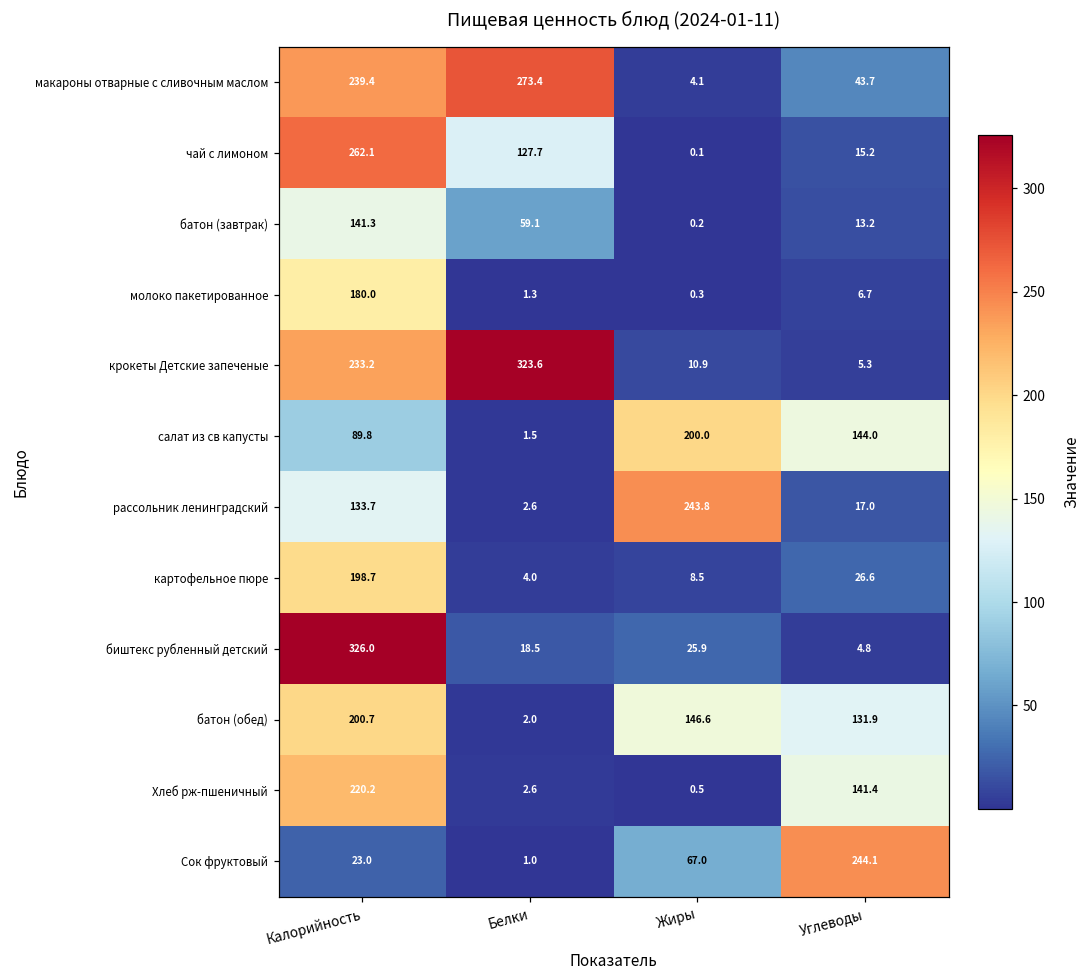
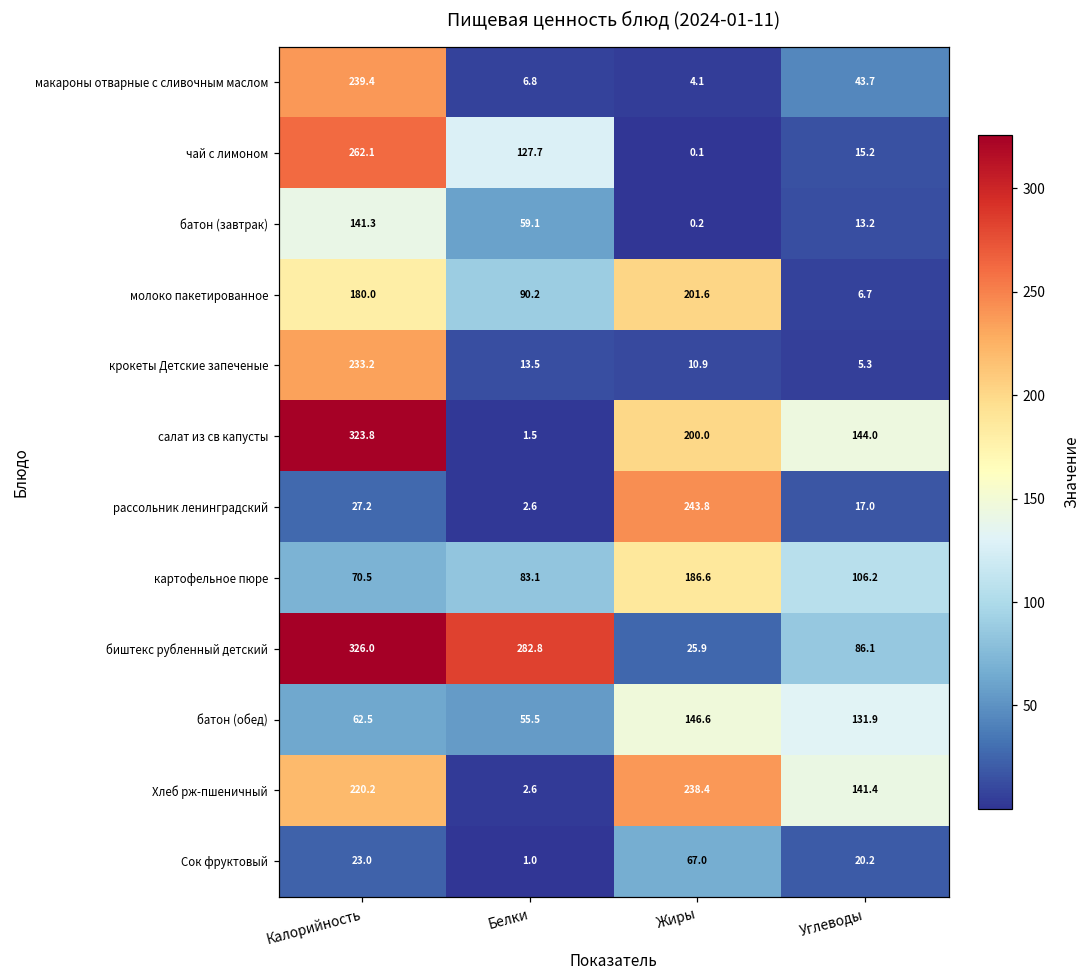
  {
    "макароны отварные с сливочным маслом": {
      "Калорийность": 239.4,
-     "Белки": 273.4,
+     "Белки": 6.8,
      "Жиры": 4.1,
      "Углеводы": 43.7
    },
    "чай с лимоном": {
      "Калорийность": 262.1,
      "Белки": 127.7,
      "Жиры": 0.1,
      "Углеводы": 15.2
    },
    "батон (завтрак)": {
      "Калорийность": 141.3,
      "Белки": 59.1,
      "Жиры": 0.2,
      "Углеводы": 13.2
    },
    "молоко пакетированное": {
      "Калорийность": 180.0,
-     "Белки": 1.3,
-     "Жиры": 0.3,
+     "Белки": 90.2,
+     "Жиры": 201.6,
      "Углеводы": 6.7
    },
    "крокеты Детские запеченые": {
      "Калорийность": 233.2,
-     "Белки": 323.6,
+     "Белки": 13.5,
      "Жиры": 10.9,
      "Углеводы": 5.3
    },
    "салат из св капусты": {
-     "Калорийность": 89.8,
+     "Калорийность": 323.8,
      "Белки": 1.5,
      "Жиры": 200.0,
      "Углеводы": 144.0
    },
    "рассольник ленинградский": {
-     "Калорийность": 133.7,
+     "Калорийность": 27.2,
      "Белки": 2.6,
      "Жиры": 243.8,
      "Углеводы": 17.0
    },
    "картофельное пюре": {
-     "Калорийность": 198.7,
-     "Белки": 4.0,
-     "Жиры": 8.5,
-     "Углеводы": 26.6
+     "Калорийность": 70.5,
+     "Белки": 83.1,
+     "Жиры": 186.6,
+     "Углеводы": 106.2
    },
    "биштекс рубленный детский": {
      "Калорийность": 326.0,
-     "Белки": 18.5,
+     "Белки": 282.8,
      "Жиры": 25.9,
-     "Углеводы": 4.8
+     "Углеводы": 86.1
    },
    "батон (обед)": {
-     "Калорийность": 200.7,
-     "Белки": 2.0,
+     "Калорийность": 62.5,
+     "Белки": 55.5,
      "Жиры": 146.6,
      "Углеводы": 131.9
    },
    "Хлеб рж-пшеничный": {
      "Калорийность": 220.2,
      "Белки": 2.6,
-     "Жиры": 0.5,
+     "Жиры": 238.4,
      "Углеводы": 141.4
    },
    "Сок фруктовый": {
      "Калорийность": 23.0,
      "Белки": 1.0,
      "Жиры": 67.0,
-     "Углеводы": 244.1
+     "Углеводы": 20.2
    }
  }
